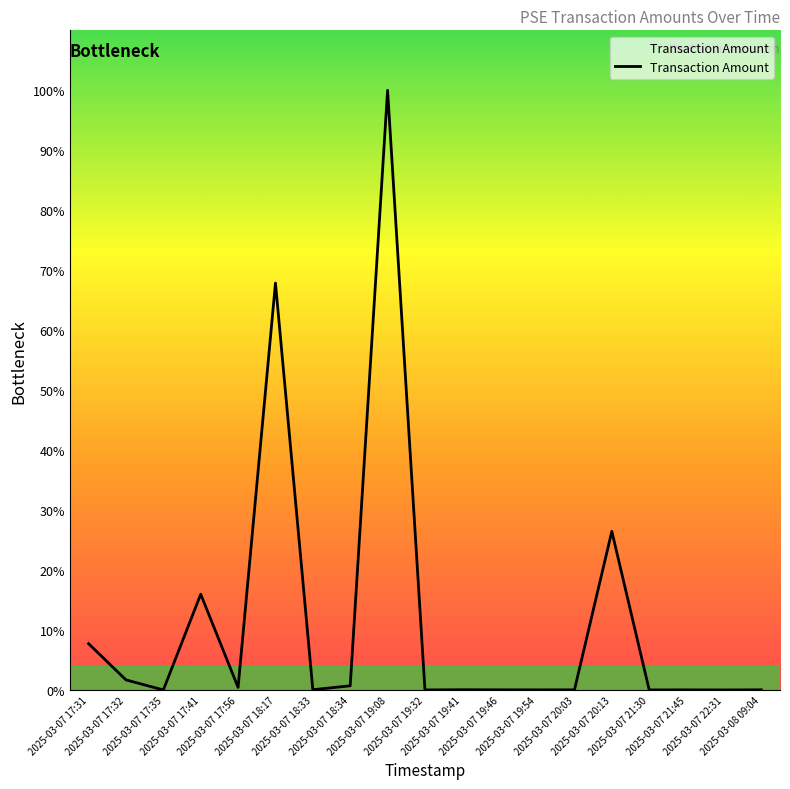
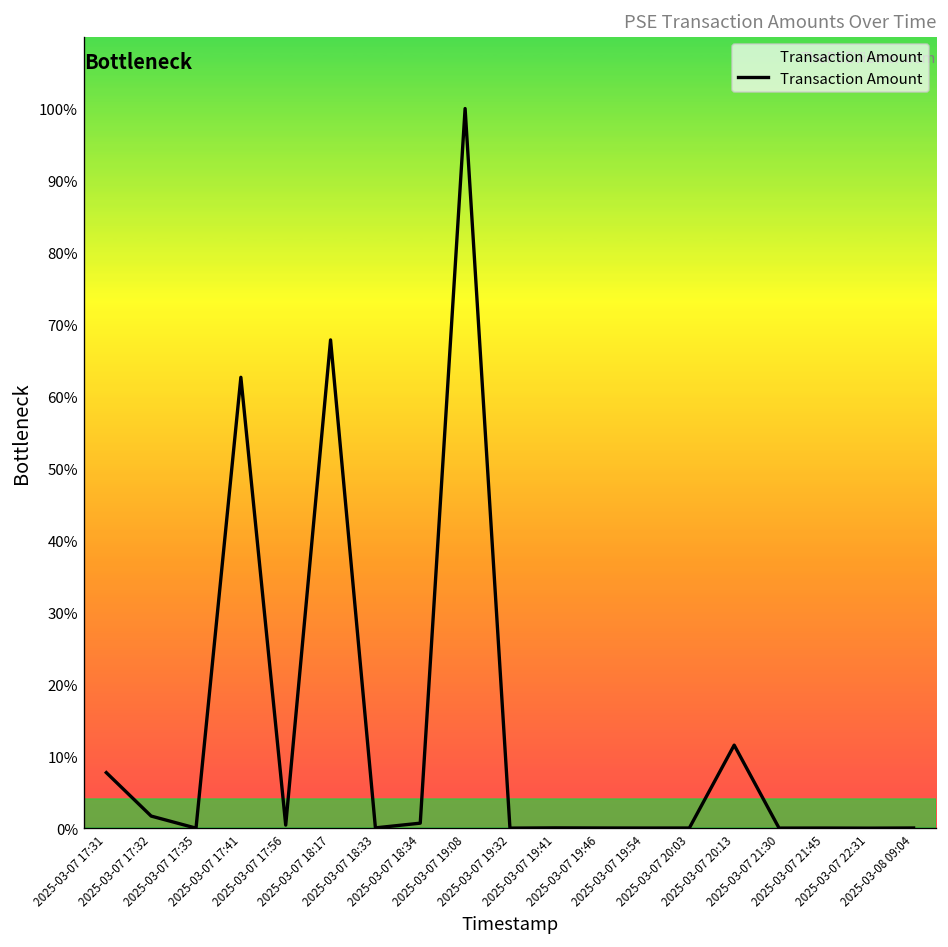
  {
    "2025-03-07 17:31": "8%",
-   "2025-03-07 17:41": "16%",
+   "2025-03-07 17:41": "63%",
    "2025-03-07 18:17": "68%",
    "2025-03-07 19:08": "100%",
-   "2025-03-07 20:13": "26%"
+   "2025-03-07 20:13": "12%"
  }
